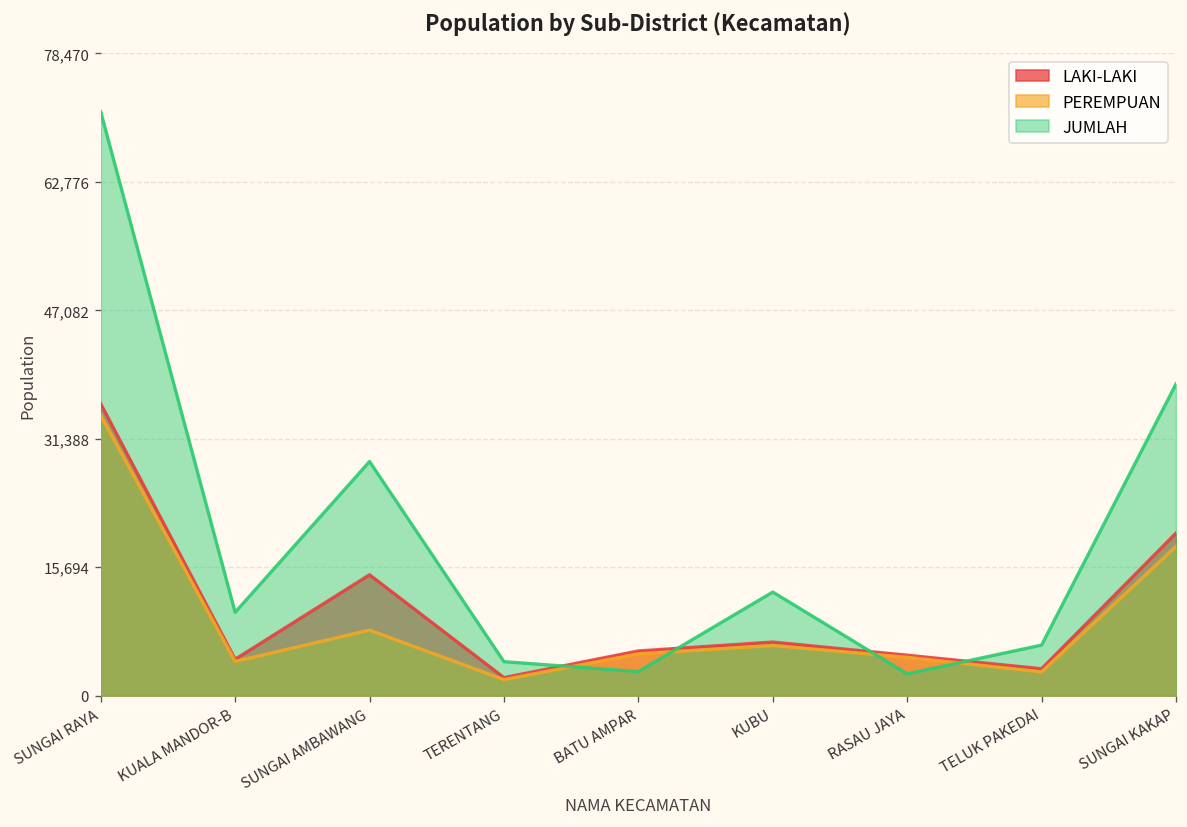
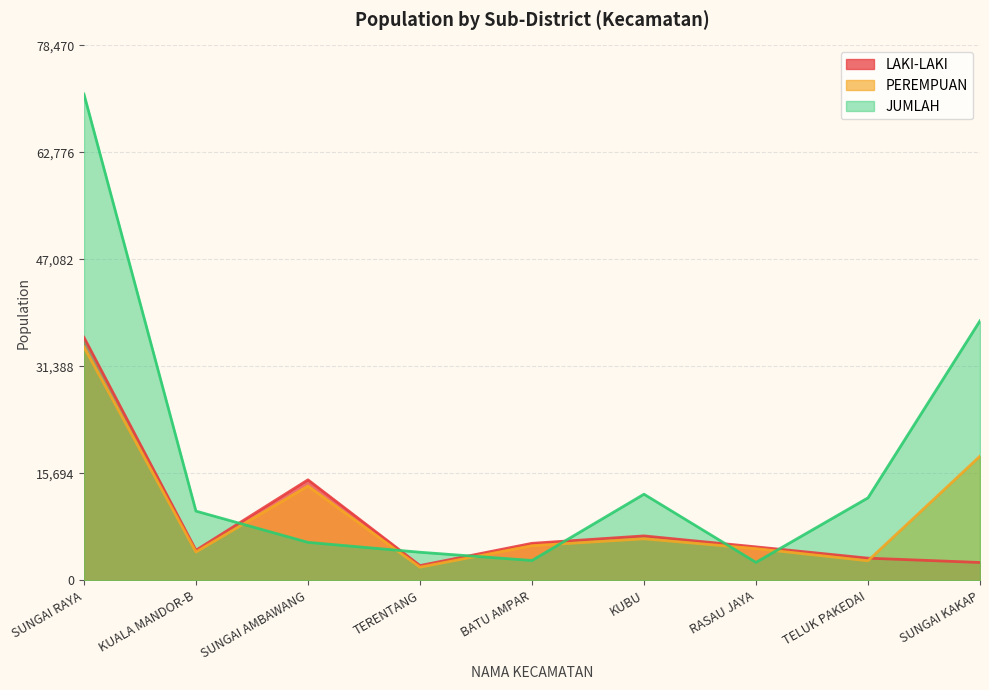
  {
    "LAKI-LAKI": {
      "SUNGAI RAYA": "36,000",
      "SUNGAI AMBAWANG": "15,000",
      "KUBU": "7,000",
      "TELUK PAKEDAI": "3,000",
-     "SUNGAI KAKAP": "20,000"
+     "SUNGAI KAKAP": "3,000"
    },
    "PEREMPUAN": {
      "SUNGAI RAYA": "34,000",
-     "SUNGAI AMBAWANG": "8,000",
+     "SUNGAI AMBAWANG": "14,000",
      "KUBU": "6,000",
      "TELUK PAKEDAI": "3,000",
      "SUNGAI KAKAP": "18,000"
    },
    "JUMLAH": {
      "SUNGAI RAYA": "71,000",
      "KUALA MANDOR-B": "10,000",
-     "SUNGAI AMBAWANG": "29,000",
+     "SUNGAI AMBAWANG": "6,000",
      "TERENTANG": "4,000",
      "BATU AMPAR": "3,000",
      "KUBU": "13,000",
      "RASAU JAYA": "3,000",
-     "TELUK PAKEDAI": "6,000",
+     "TELUK PAKEDAI": "12,000",
      "SUNGAI KAKAP": "38,000"
    }
  }
